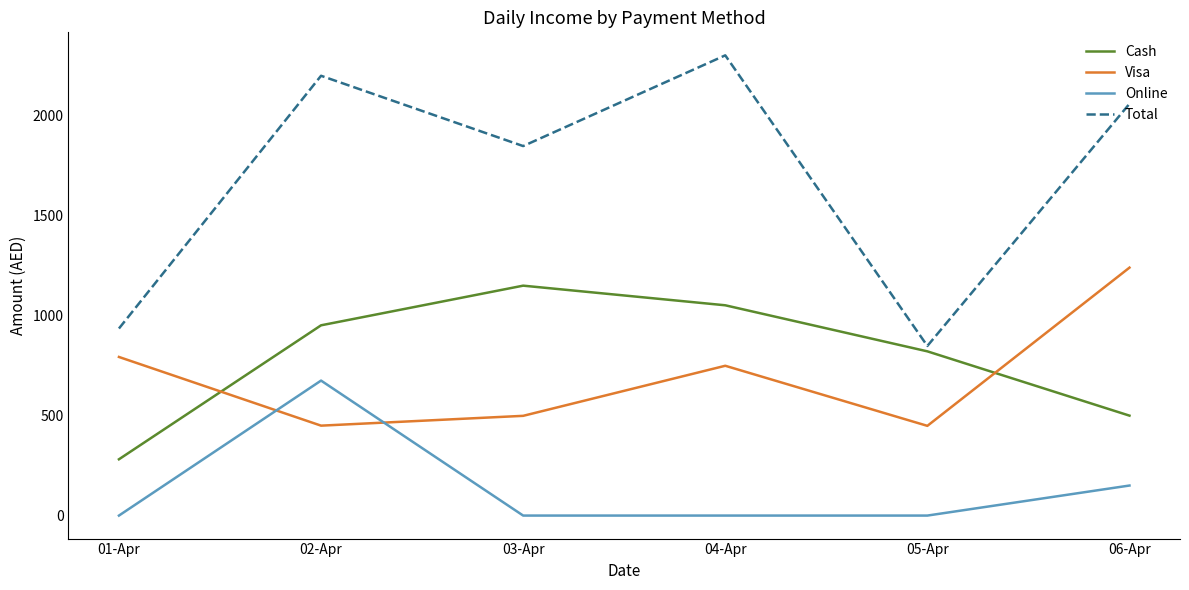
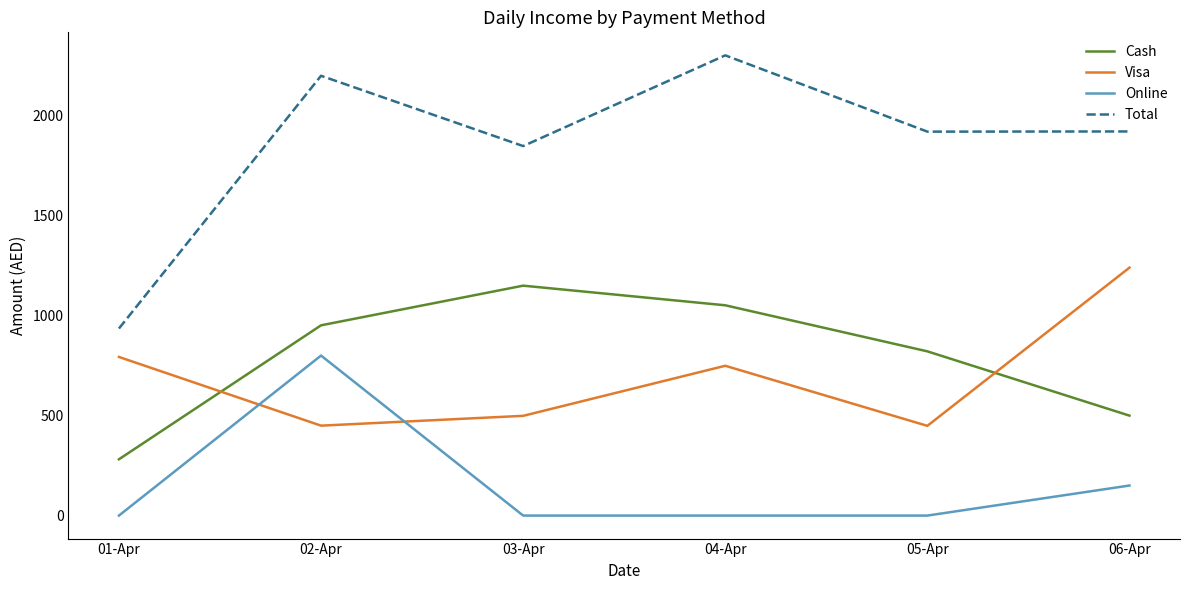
  {
    "Cash": {
      "01-Apr": 280,
      "02-Apr": 950,
      "03-Apr": 1150,
      "04-Apr": 1050,
      "05-Apr": 820,
      "06-Apr": 500
    },
    "Visa": {
      "01-Apr": 790,
      "02-Apr": 450,
      "03-Apr": 500,
      "04-Apr": 750,
      "05-Apr": 450,
      "06-Apr": 1240
    },
    "Online": {
      "01-Apr": 0,
-     "02-Apr": 670,
+     "02-Apr": 800,
      "03-Apr": 0,
      "04-Apr": 0,
      "05-Apr": 0,
      "06-Apr": 150
    },
    "Total": {
      "01-Apr": 930,
      "02-Apr": 2200,
      "03-Apr": 1850,
      "04-Apr": 2300,
-     "05-Apr": 850,
-     "06-Apr": 2060
+     "05-Apr": 1920,
+     "06-Apr": 1920
    }
  }
